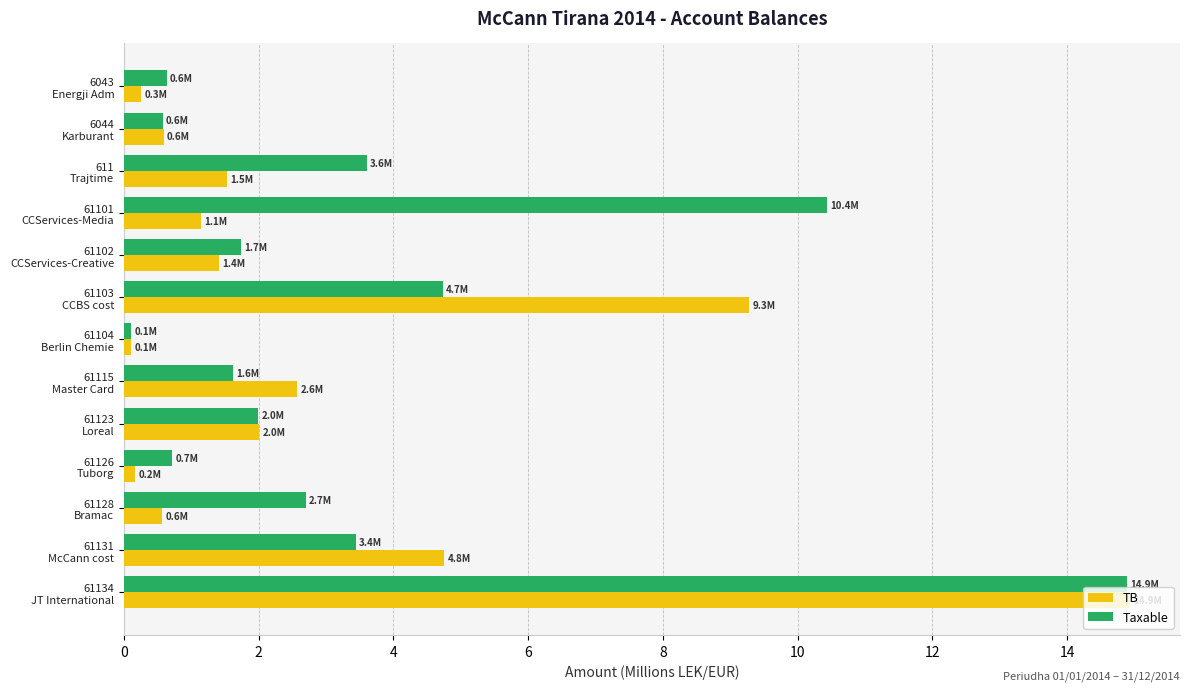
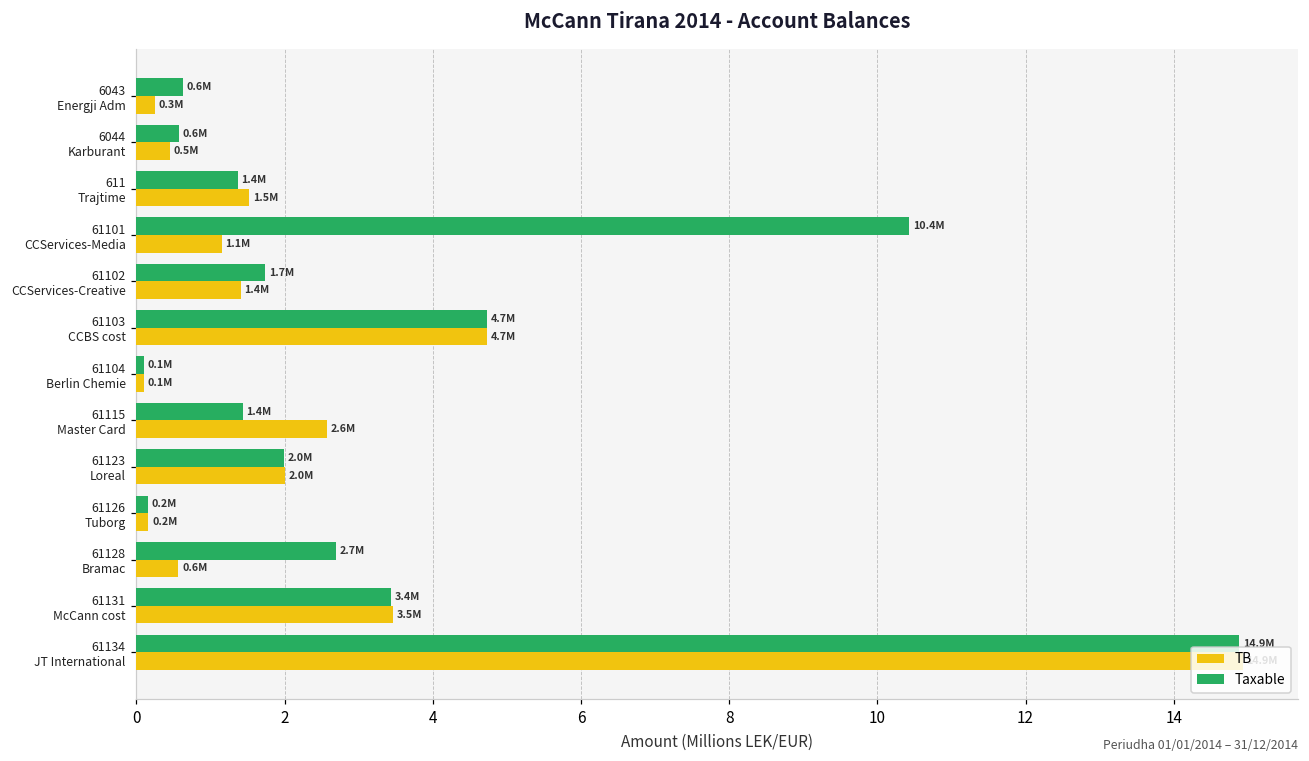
  {
    "TB": {
      "6043 Energji Adm": "0.3M",
-     "6044 Karburant": "0.6M",
+     "6044 Karburant": "0.5M",
      "611 Trajtime": "1.5M",
      "61101 CCServices-Media": "1.1M",
      "61102 CCServices-Creative": "1.4M",
-     "61103 CCBS cost": "9.3M",
+     "61103 CCBS cost": "4.7M",
      "61104 Berlin Chemie": "0.1M",
      "61115 Master Card": "2.6M",
      "61123 Loreal": "2.0M",
      "61126 Tuborg": "0.2M",
      "61128 Bramac": "0.6M",
-     "61131 McCann cost": "4.8M"
+     "61131 McCann cost": "3.5M"
    },
    "Taxable": {
      "6043 Energji Adm": "0.6M",
      "6044 Karburant": "0.6M",
-     "611 Trajtime": "3.6M",
+     "611 Trajtime": "1.4M",
      "61101 CCServices-Media": "10.4M",
      "61102 CCServices-Creative": "1.7M",
      "61103 CCBS cost": "4.7M",
      "61104 Berlin Chemie": "0.1M",
-     "61115 Master Card": "1.6M",
+     "61115 Master Card": "1.4M",
      "61123 Loreal": "2.0M",
-     "61126 Tuborg": "0.7M",
+     "61126 Tuborg": "0.2M",
      "61128 Bramac": "2.7M",
      "61131 McCann cost": "3.4M"
    }
  }
